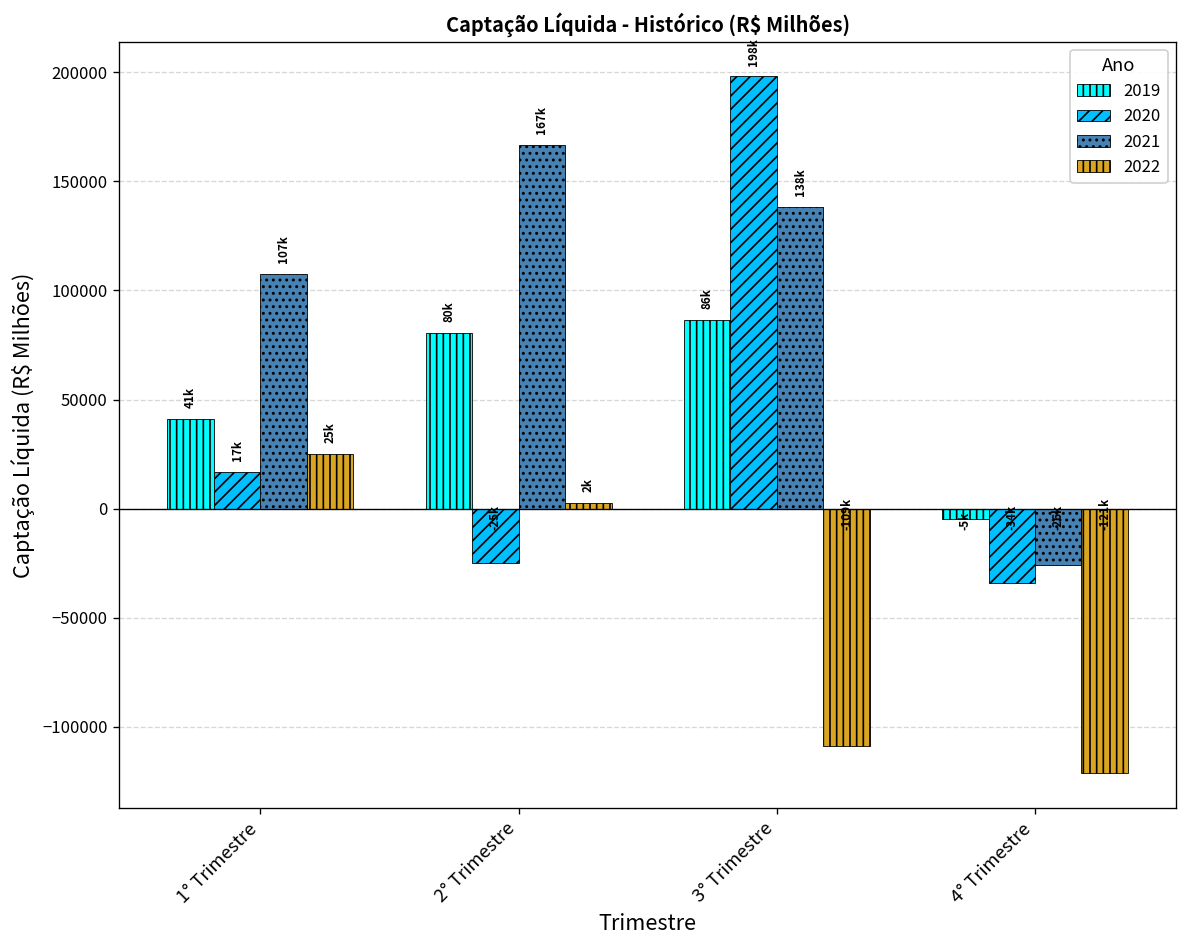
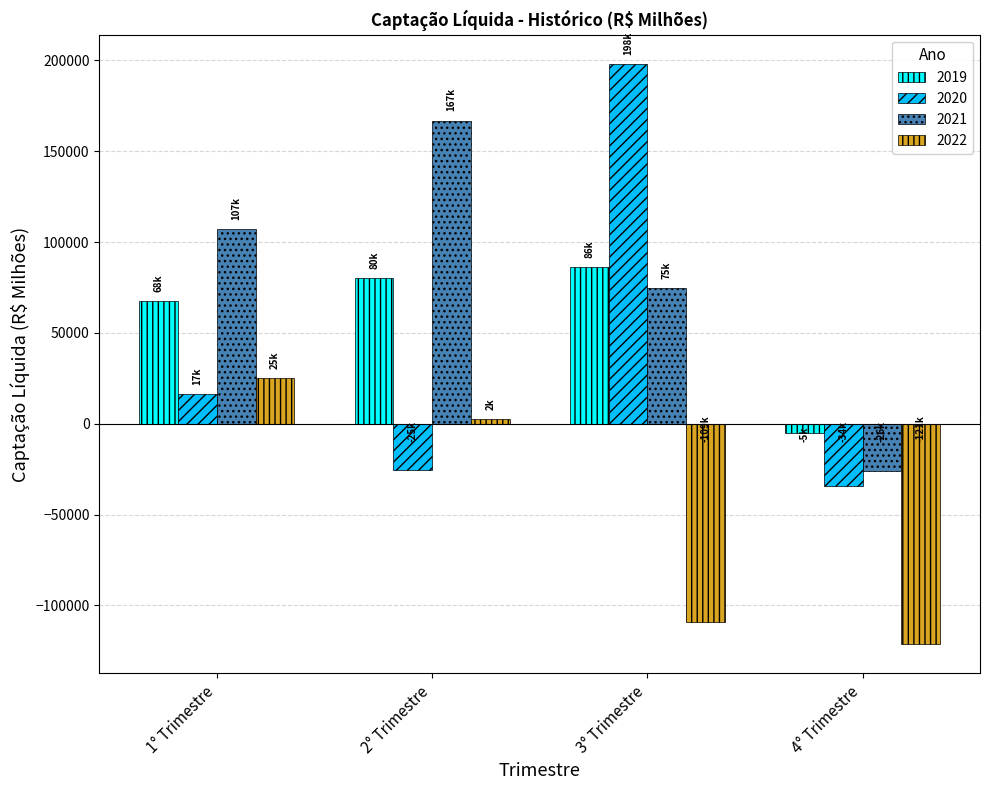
  {
    "2019": {
-     "1° Trimestre": "41k",
+     "1° Trimestre": "68k",
      "2° Trimestre": "80k",
      "3° Trimestre": "86k",
      "4° Trimestre": "-5k"
    },
    "2020": {
      "1° Trimestre": "17k",
      "2° Trimestre": "-25k",
      "3° Trimestre": "198k",
      "4° Trimestre": "-34k"
    },
    "2021": {
      "1° Trimestre": "107k",
      "2° Trimestre": "167k",
-     "3° Trimestre": "138k",
+     "3° Trimestre": "75k",
      "4° Trimestre": "-26k"
    },
    "2022": {
      "1° Trimestre": "25k",
      "2° Trimestre": "2k",
      "3° Trimestre": "-109k",
      "4° Trimestre": "-121k"
    }
  }
